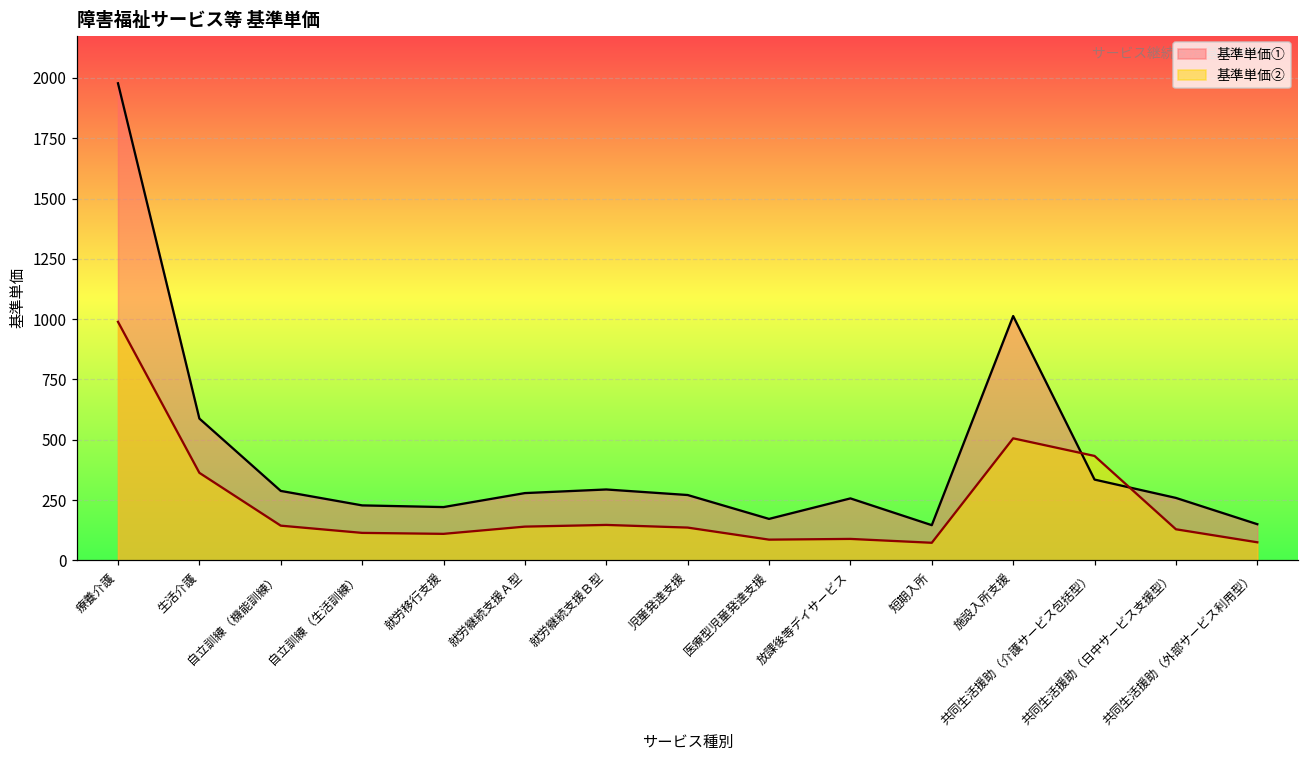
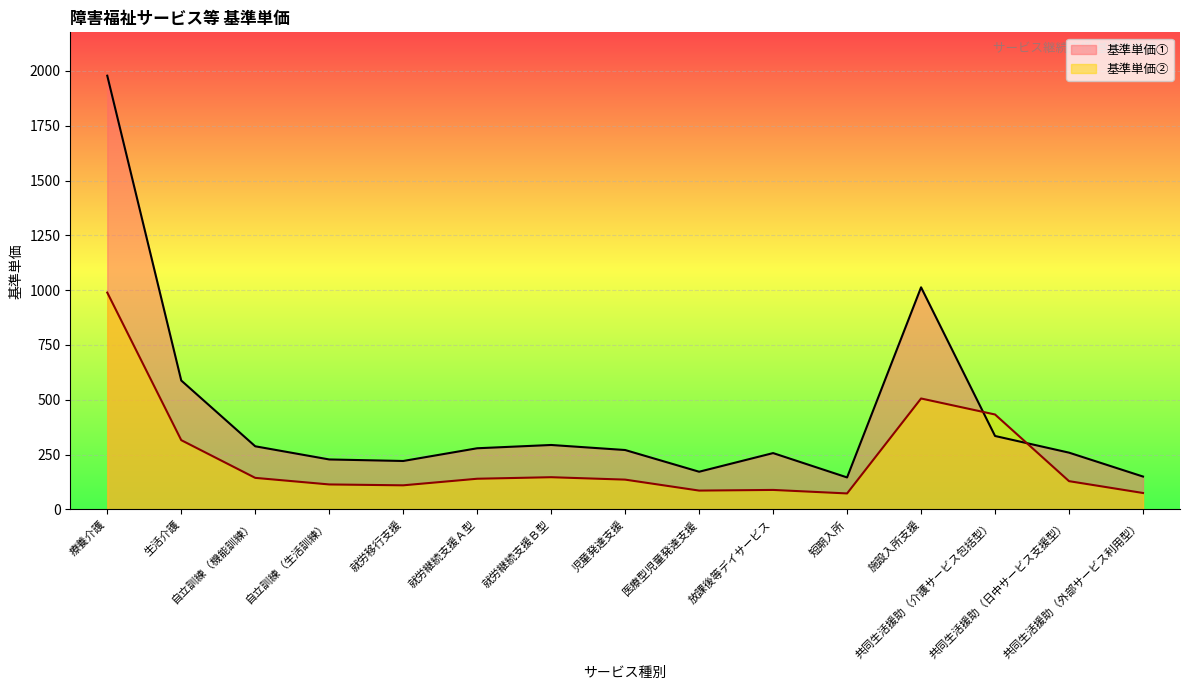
  {
    "基準単価①": {
      "療養介護": 1980,
      "生活介護": 590,
      "自立訓練（機能訓練）": 290,
      "自立訓練（生活訓練）": 230,
      "就労移行支援": 220,
      "就労継続支援Ａ型": 280,
      "就労継続支援Ｂ型": 290,
      "児童発達支援": 270,
      "医療型児童発達支援": 170,
      "放課後等デイサービス": 260,
      "短期入所": 150,
      "施設入所支援": 1010,
      "共同生活援助（介護サービス包括型）": 340,
      "共同生活援助（日中サービス支援型）": 260,
      "共同生活援助（外部サービス利用型）": 150
    },
    "基準単価②": {
      "療養介護": 990,
-     "生活介護": 360,
+     "生活介護": 320,
      "自立訓練（機能訓練）": 140,
      "自立訓練（生活訓練）": 110,
      "就労移行支援": 110,
      "就労継続支援Ａ型": 140,
      "就労継続支援Ｂ型": 150,
      "児童発達支援": 140,
      "医療型児童発達支援": 90,
      "放課後等デイサービス": 90,
      "短期入所": 70,
      "施設入所支援": 510,
      "共同生活援助（介護サービス包括型）": 430,
      "共同生活援助（日中サービス支援型）": 130,
      "共同生活援助（外部サービス利用型）": 80
    }
  }
